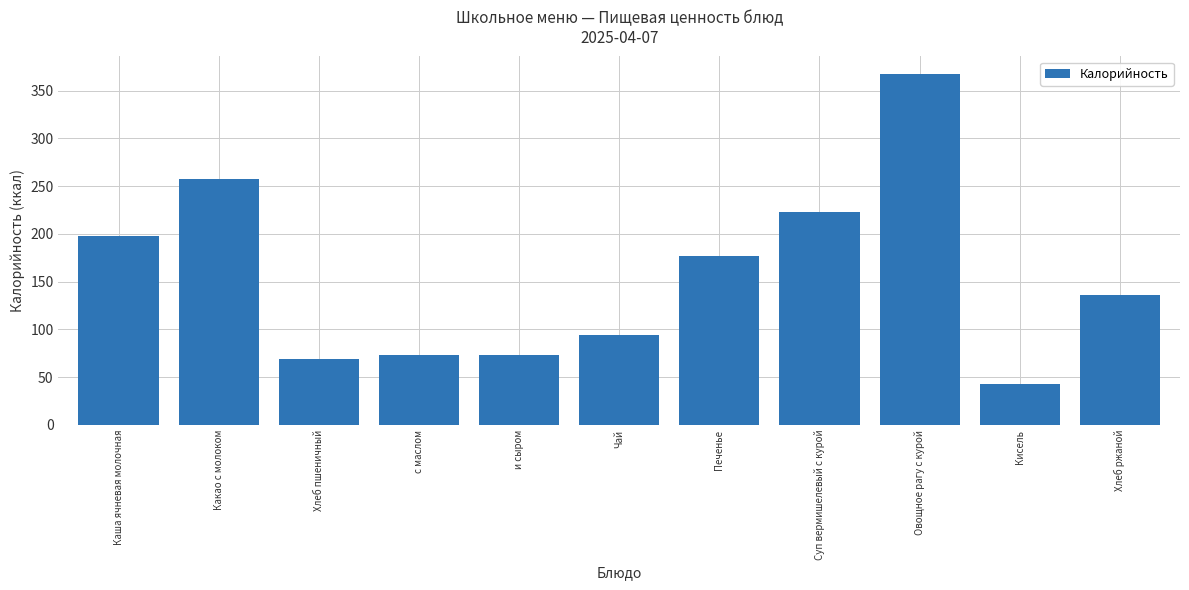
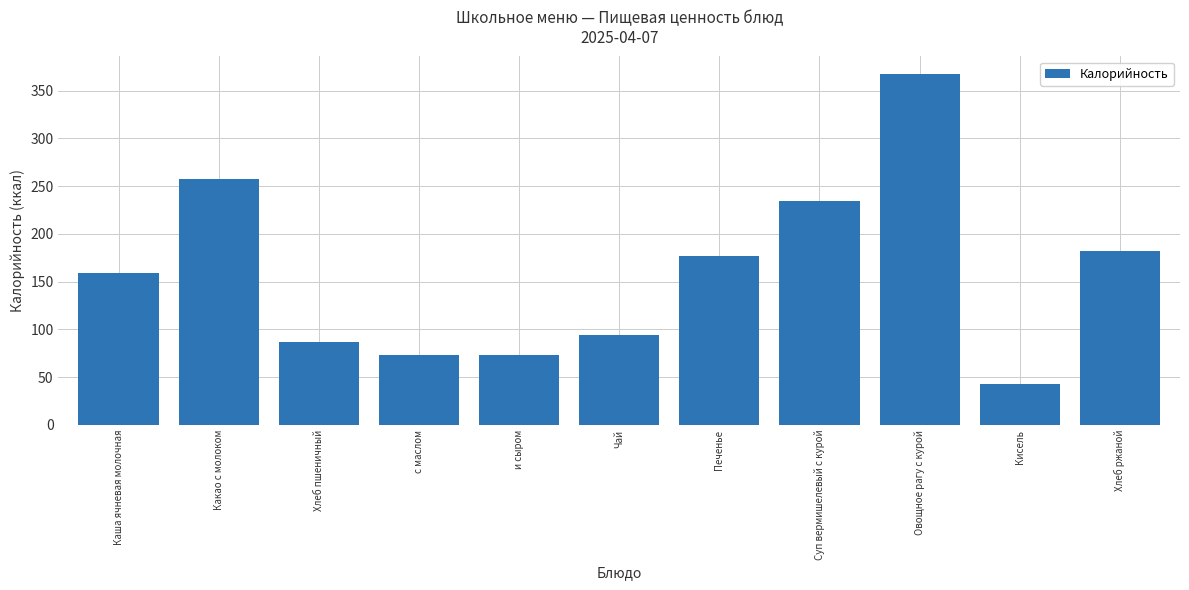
  {
-   "Каша ячневая молочная": 200,
+   "Каша ячневая молочная": 160,
    "Какао с молоком": 260,
-   "Хлеб пшеничный": 70,
+   "Хлеб пшеничный": 90,
    "с маслом": 70,
    "и сыром": 70,
    "Чай": 90,
    "Печенье": 180,
-   "Суп вермишелевый с курой": 220,
+   "Суп вермишелевый с курой": 230,
    "Овощное рагу с курой": 370,
    "Кисель": 40,
-   "Хлеб ржаной": 140
+   "Хлеб ржаной": 180
  }
